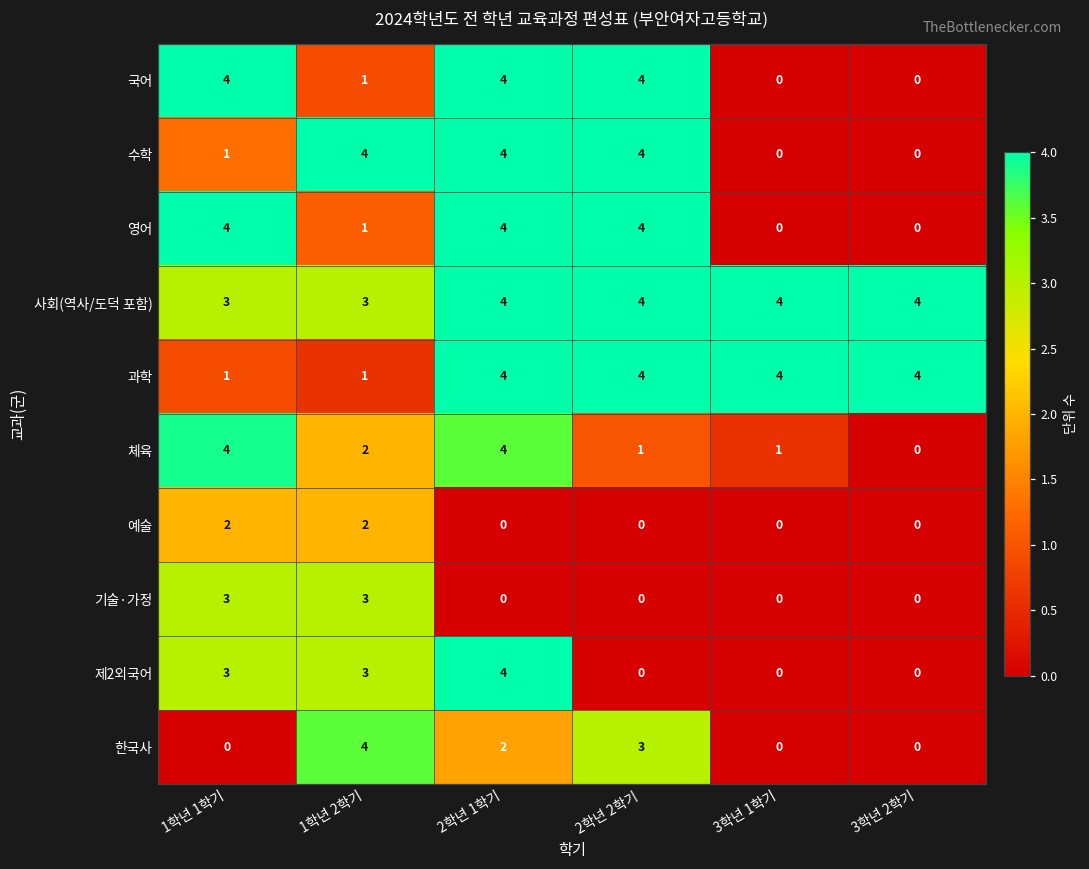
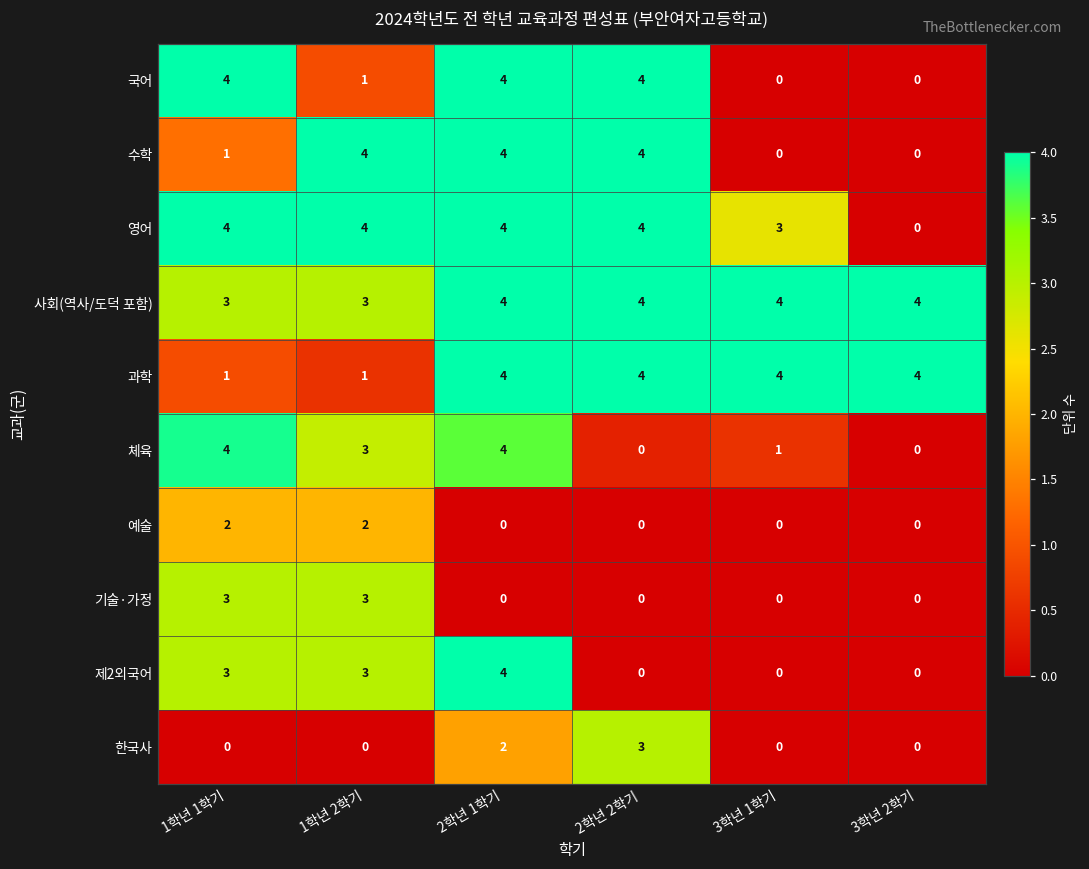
  {
    "국어": {
      "1학년 1학기": 4,
      "1학년 2학기": 1,
      "2학년 1학기": 4,
      "2학년 2학기": 4,
      "3학년 1학기": 0,
      "3학년 2학기": 0
    },
    "수학": {
      "1학년 1학기": 1,
      "1학년 2학기": 4,
      "2학년 1학기": 4,
      "2학년 2학기": 4,
      "3학년 1학기": 0,
      "3학년 2학기": 0
    },
    "영어": {
      "1학년 1학기": 4,
-     "1학년 2학기": 1,
+     "1학년 2학기": 4,
      "2학년 1학기": 4,
      "2학년 2학기": 4,
-     "3학년 1학기": 0,
+     "3학년 1학기": 3,
      "3학년 2학기": 0
    },
    "사회(역사/도덕 포함)": {
      "1학년 1학기": 3,
      "1학년 2학기": 3,
      "2학년 1학기": 4,
      "2학년 2학기": 4,
      "3학년 1학기": 4,
      "3학년 2학기": 4
    },
    "과학": {
      "1학년 1학기": 1,
      "1학년 2학기": 1,
      "2학년 1학기": 4,
      "2학년 2학기": 4,
      "3학년 1학기": 4,
      "3학년 2학기": 4
    },
    "체육": {
      "1학년 1학기": 4,
-     "1학년 2학기": 2,
+     "1학년 2학기": 3,
      "2학년 1학기": 4,
-     "2학년 2학기": 1,
+     "2학년 2학기": 0,
      "3학년 1학기": 1,
      "3학년 2학기": 0
    },
    "예술": {
      "1학년 1학기": 2,
      "1학년 2학기": 2,
      "2학년 1학기": 0,
      "2학년 2학기": 0,
      "3학년 1학기": 0,
      "3학년 2학기": 0
    },
    "기술·가정": {
      "1학년 1학기": 3,
      "1학년 2학기": 3,
      "2학년 1학기": 0,
      "2학년 2학기": 0,
      "3학년 1학기": 0,
      "3학년 2학기": 0
    },
    "제2외국어": {
      "1학년 1학기": 3,
      "1학년 2학기": 3,
      "2학년 1학기": 4,
      "2학년 2학기": 0,
      "3학년 1학기": 0,
      "3학년 2학기": 0
    },
    "한국사": {
      "1학년 1학기": 0,
-     "1학년 2학기": 4,
+     "1학년 2학기": 0,
      "2학년 1학기": 2,
      "2학년 2학기": 3,
      "3학년 1학기": 0,
      "3학년 2학기": 0
    }
  }
